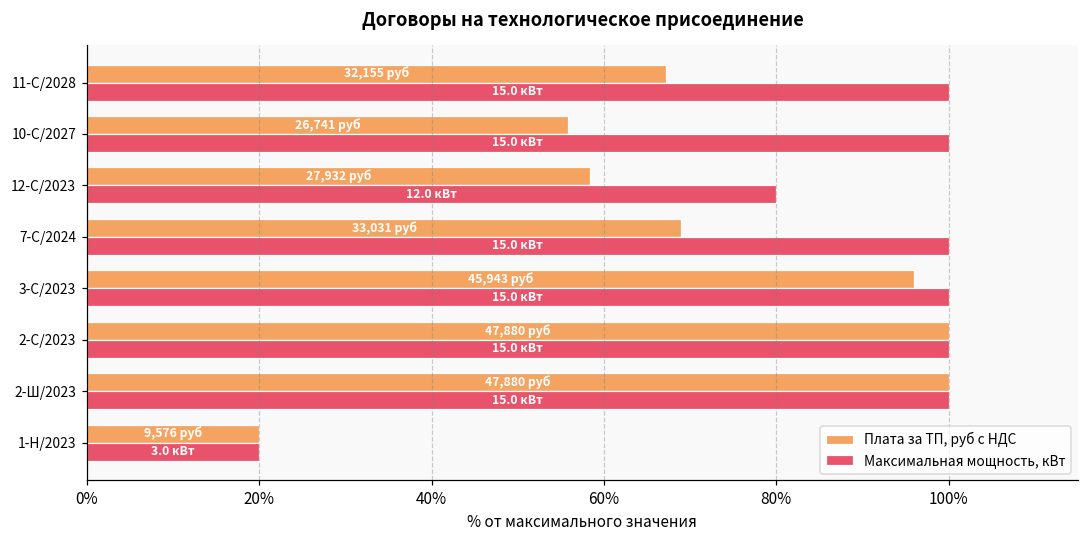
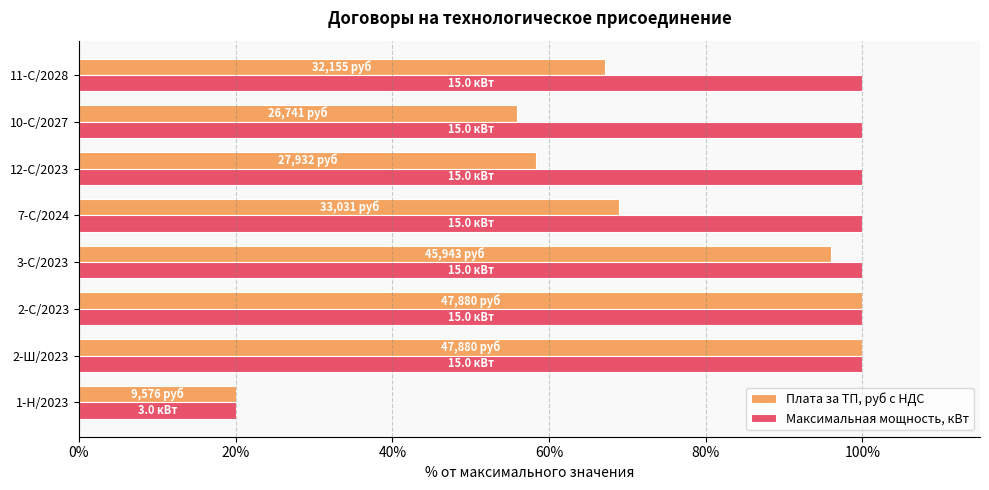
  {
    "Максимальная мощность, кВт": {
-     "12-С/2023": 12.0
+     "12-С/2023": 15.0
    }
  }
